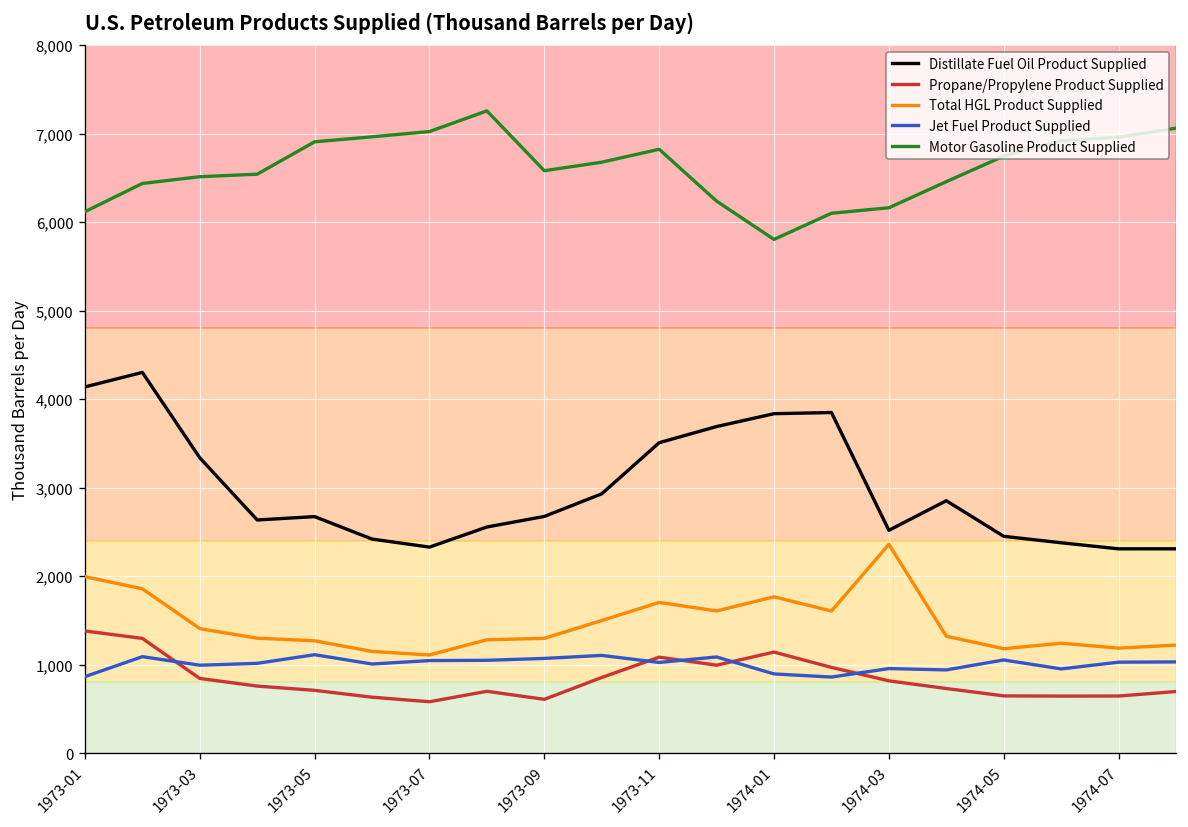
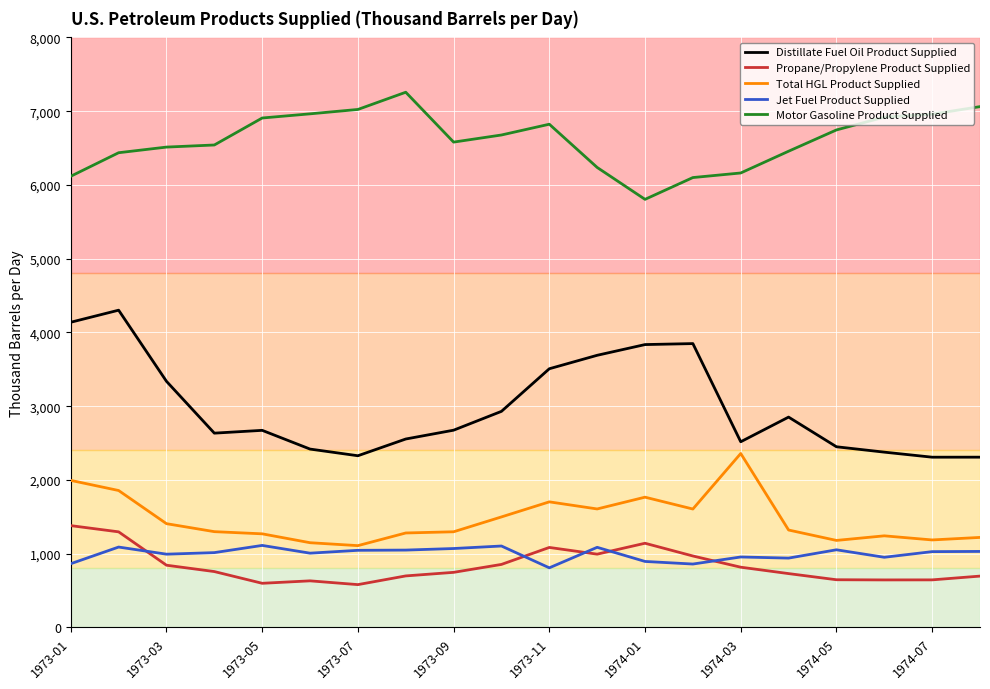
  {
    "Distillate Fuel Oil Product Supplied": {
      "1973-01": "4,100",
      "1973-03": "3,300",
      "1973-05": "2,700",
      "1973-07": "2,300",
      "1973-09": "2,700",
      "1973-11": "3,500",
      "1974-01": "3,800",
      "1974-03": "2,500",
      "1974-05": "2,400",
      "1974-07": "2,300"
    },
    "Propane/Propylene Product Supplied": {
      "1973-01": "1,400",
      "1973-03": "800",
-     "1973-05": "700",
+     "1973-05": "600",
      "1973-07": "600",
-     "1973-09": "600",
+     "1973-09": "700",
      "1973-11": "1,100",
      "1974-01": "1,100",
      "1974-03": "800",
      "1974-05": "600",
      "1974-07": "600"
    },
    "Total HGL Product Supplied": {
      "1973-01": "2,000",
      "1973-03": "1,400",
      "1973-05": "1,300",
      "1973-07": "1,100",
      "1973-09": "1,300",
      "1973-11": "1,700",
      "1974-01": "1,800",
      "1974-03": "2,400",
      "1974-05": "1,200",
      "1974-07": "1,200"
    },
    "Jet Fuel Product Supplied": {
      "1973-01": "900",
      "1973-03": "1,000",
      "1973-05": "1,100",
      "1973-07": "1,000",
      "1973-09": "1,100",
-     "1973-11": "1,000",
+     "1973-11": "800",
      "1974-01": "900",
      "1974-03": "1,000",
      "1974-05": "1,100",
      "1974-07": "1,000"
    },
    "Motor Gasoline Product Supplied": {
      "1973-01": "6,100",
      "1973-03": "6,500",
      "1973-05": "6,900",
      "1973-07": "7,000",
      "1973-09": "6,600",
      "1973-11": "6,800",
      "1974-01": "5,800",
      "1974-03": "6,200",
      "1974-05": "6,700"
    }
  }
